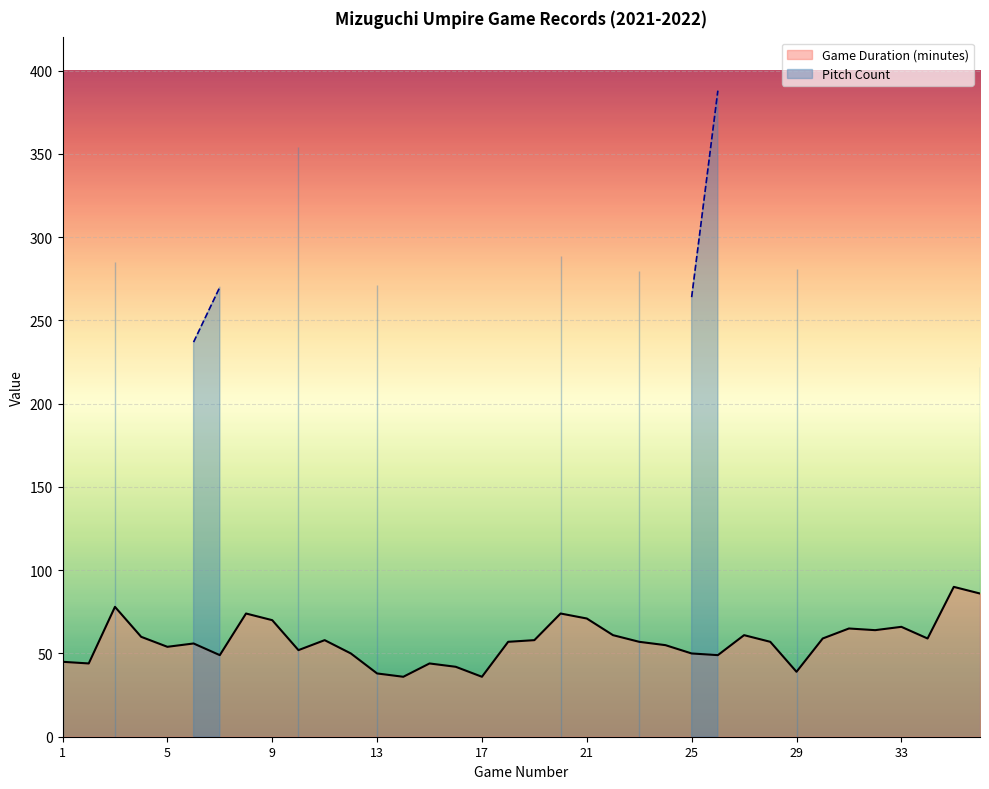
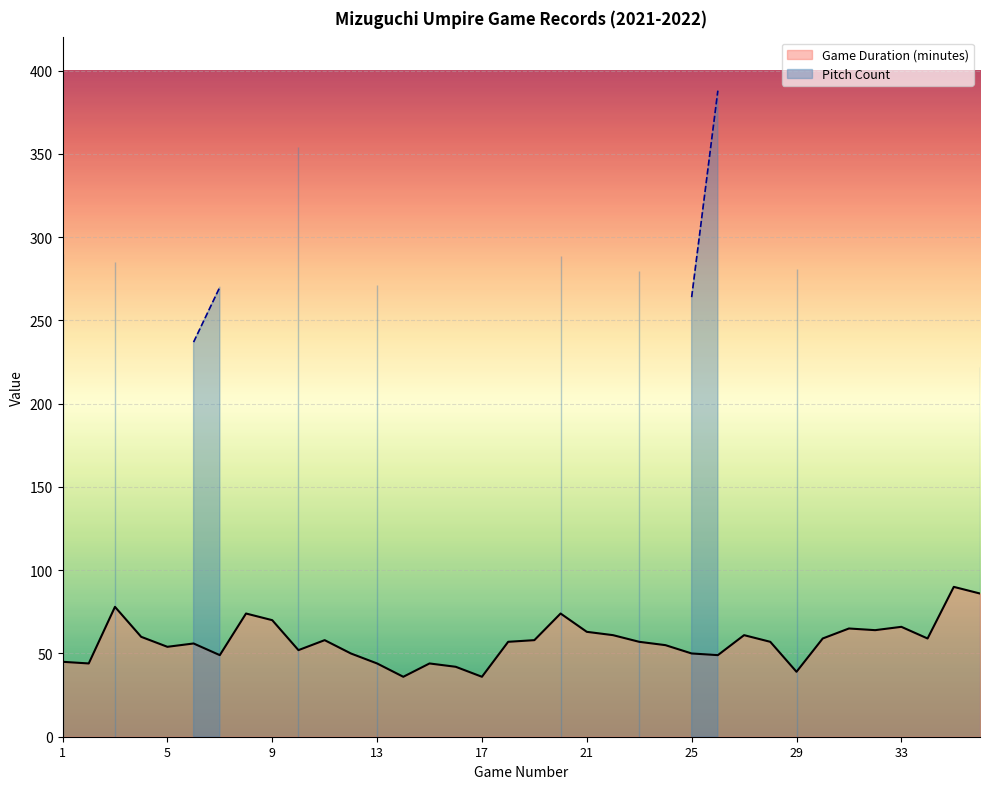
  {
    "Game Duration (minutes)": {
      "1": 45,
      "5": 54,
      "9": 70,
-     "13": 38,
+     "13": 44,
      "17": 36,
-     "21": 71,
+     "21": 63,
      "25": 50,
      "29": 39,
      "33": 66
    }
  }
